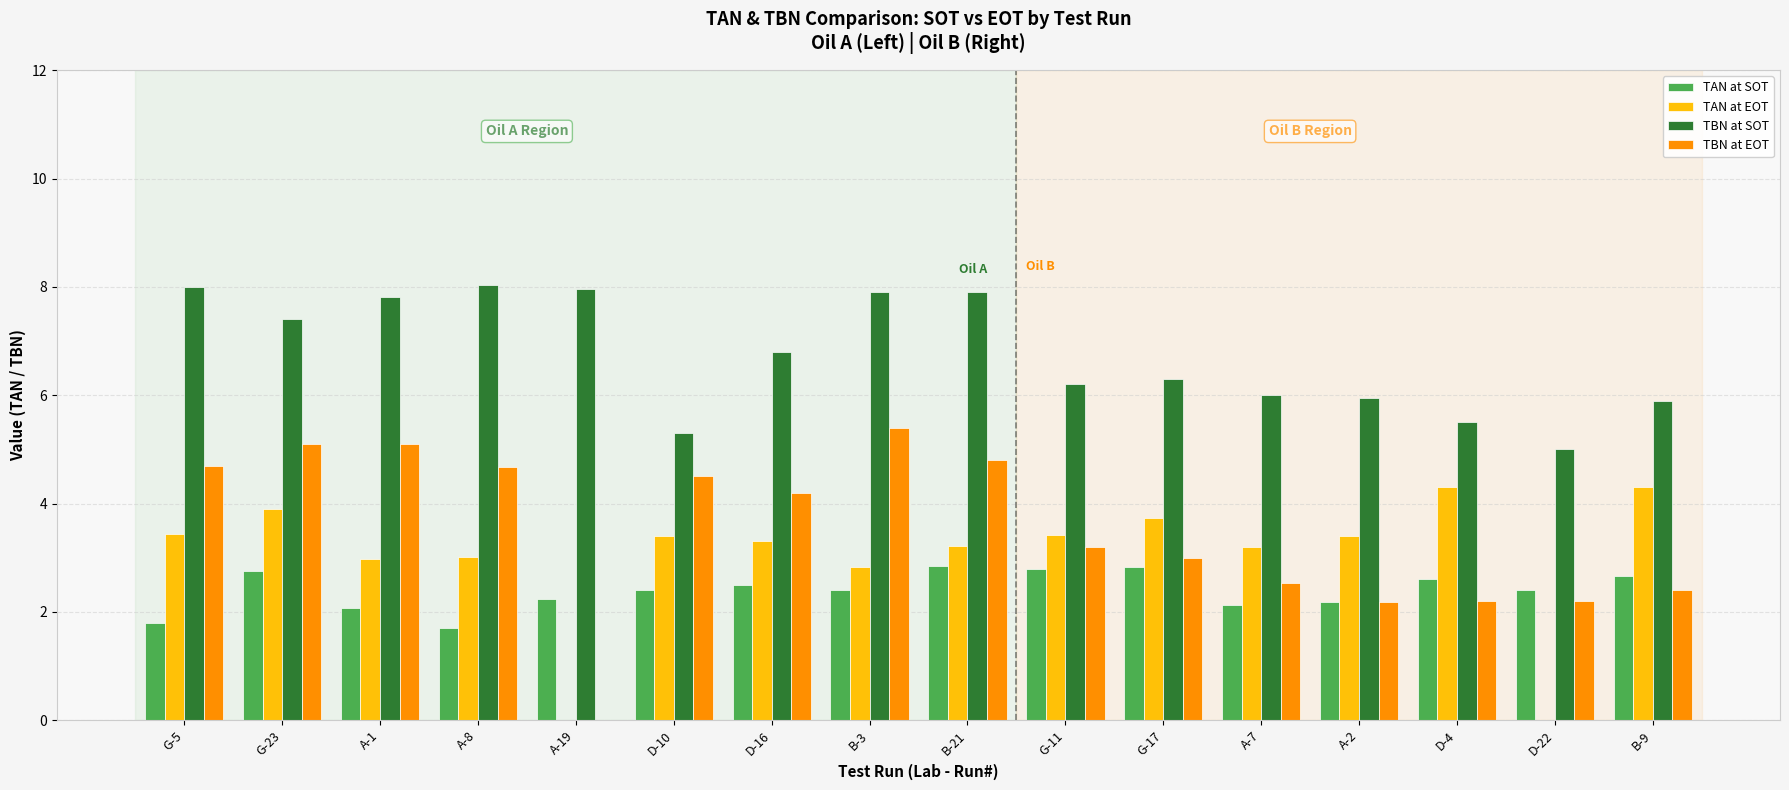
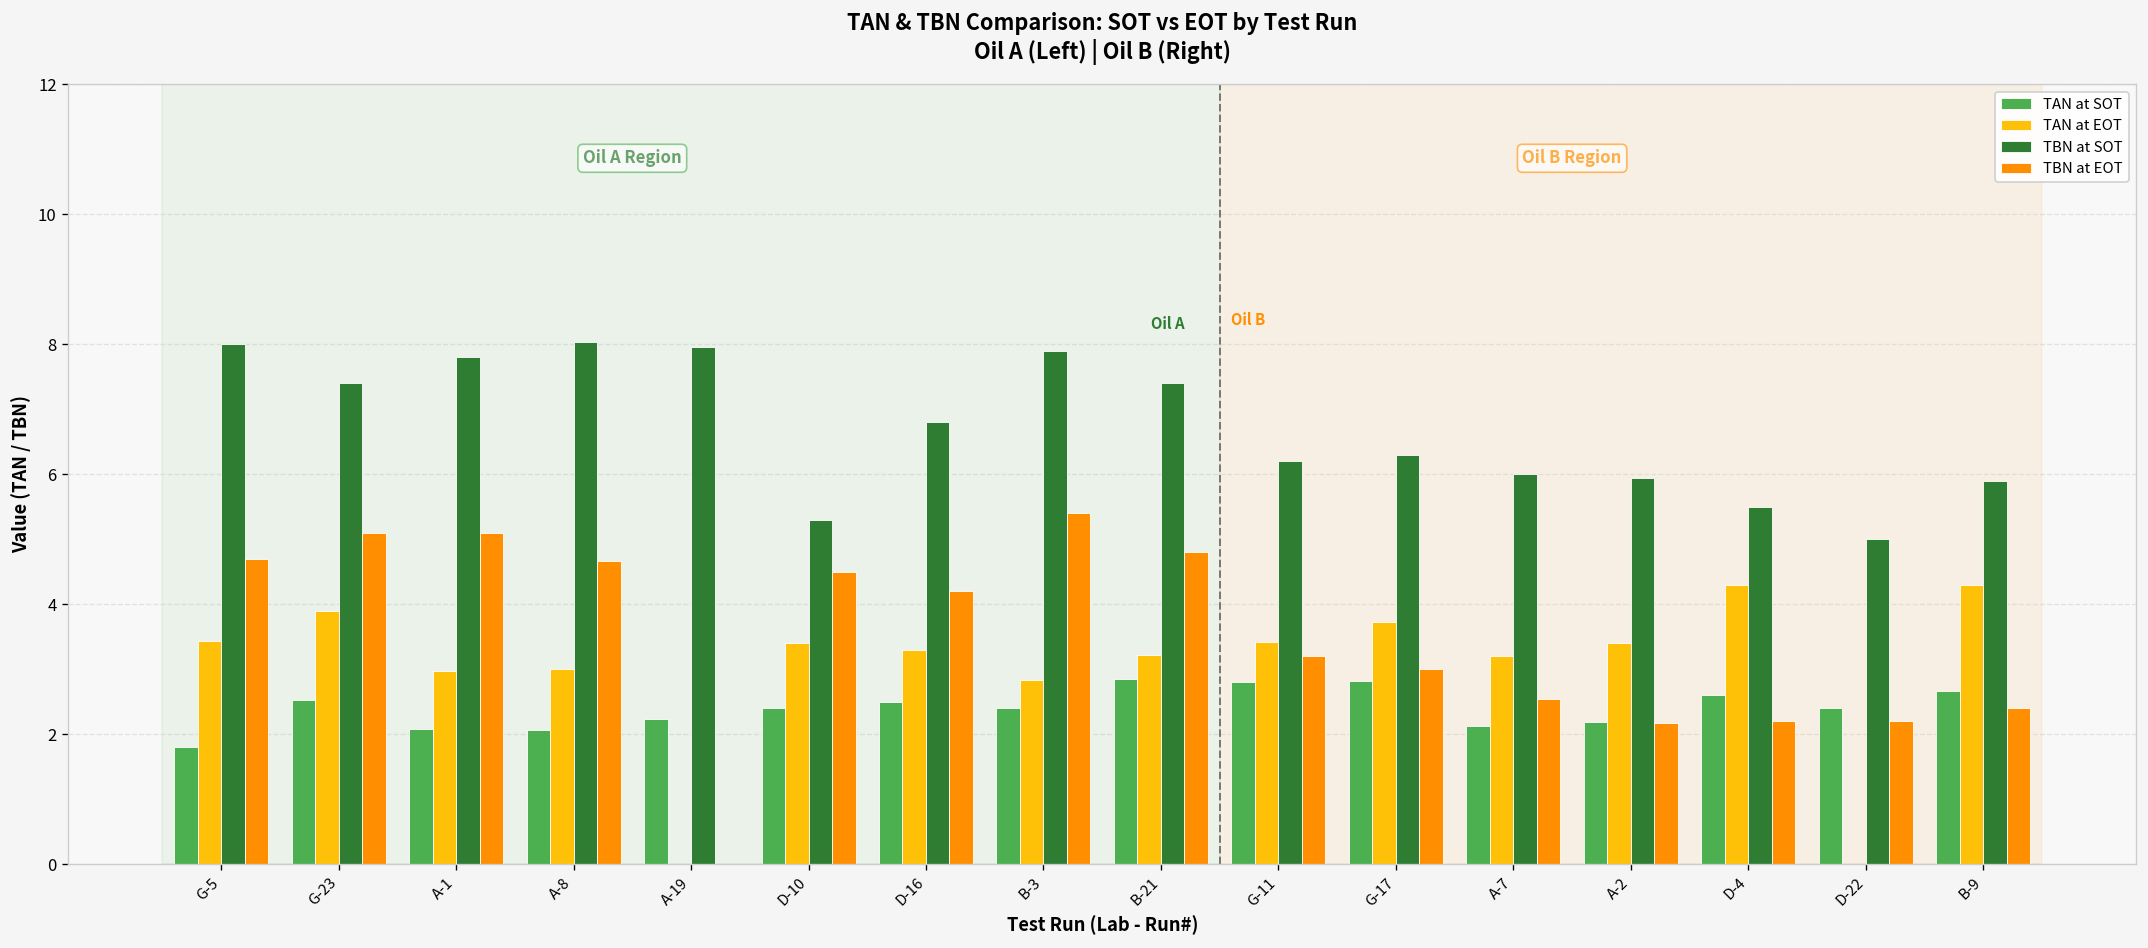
  {
    "TAN at SOT": {
      "G-5": 1.8,
-     "G-23": 2.8,
+     "G-23": 2.5,
      "A-1": 2.1,
-     "A-8": 1.7,
+     "A-8": 2.1,
      "A-19": 2.2,
      "D-10": 2.4,
      "D-16": 2.5,
      "B-3": 2.4,
      "B-21": 2.9,
      "G-11": 2.8,
      "G-17": 2.8,
      "A-7": 2.1,
      "A-2": 2.2,
      "D-4": 2.6,
      "D-22": 2.4,
      "B-9": 2.7
    },
    "TBN at SOT": {
      "G-5": 8.0,
      "G-23": 7.4,
      "A-1": 7.8,
      "A-8": 8.0,
      "A-19": 8.0,
      "D-10": 5.3,
      "D-16": 6.8,
      "B-3": 7.9,
-     "B-21": 7.9,
+     "B-21": 7.4,
      "G-11": 6.2,
      "G-17": 6.3,
      "A-7": 6.0,
      "A-2": 6.0,
      "D-4": 5.5,
      "D-22": 5.0,
      "B-9": 5.9
    }
  }
